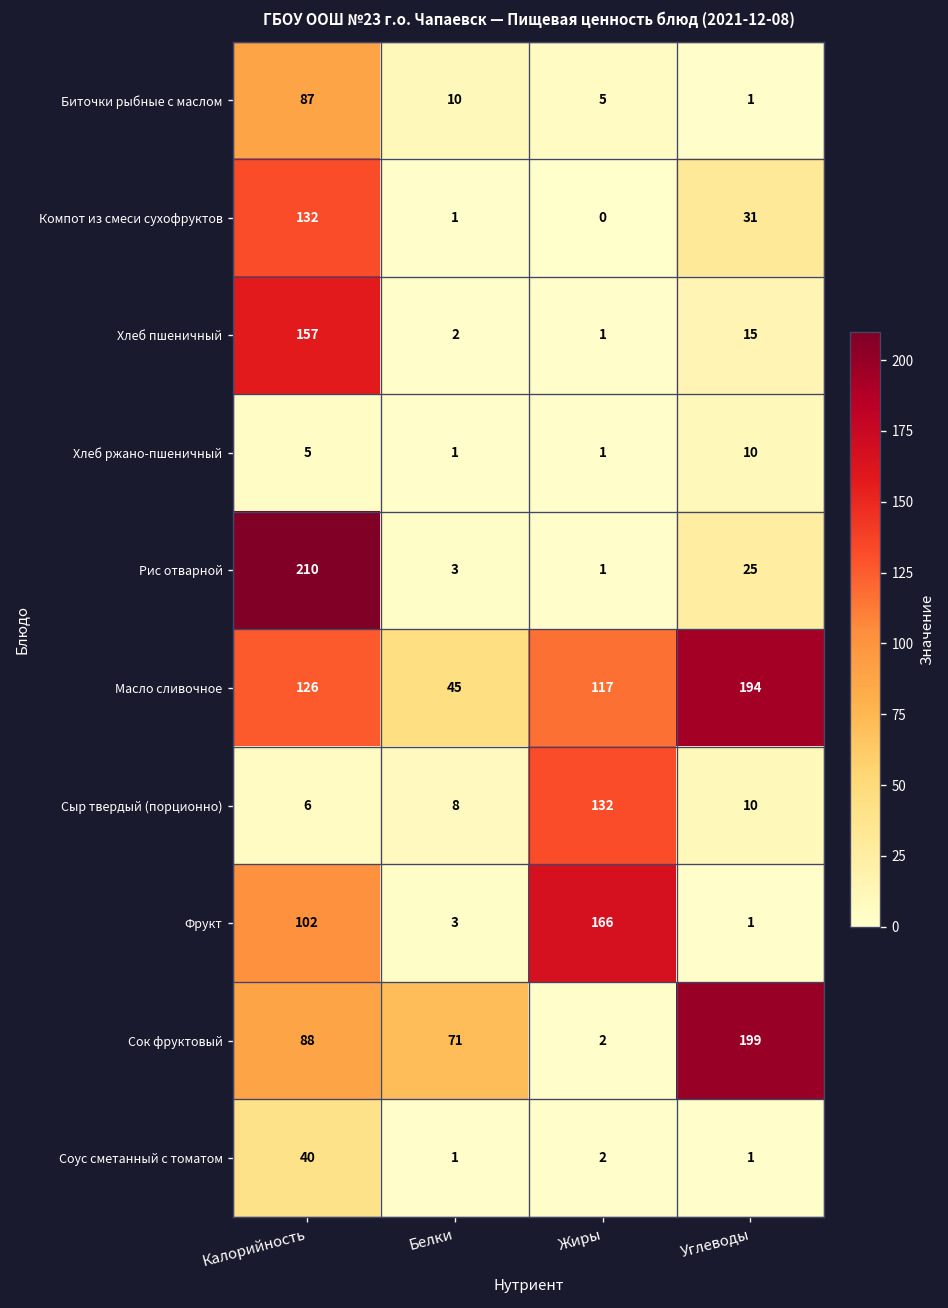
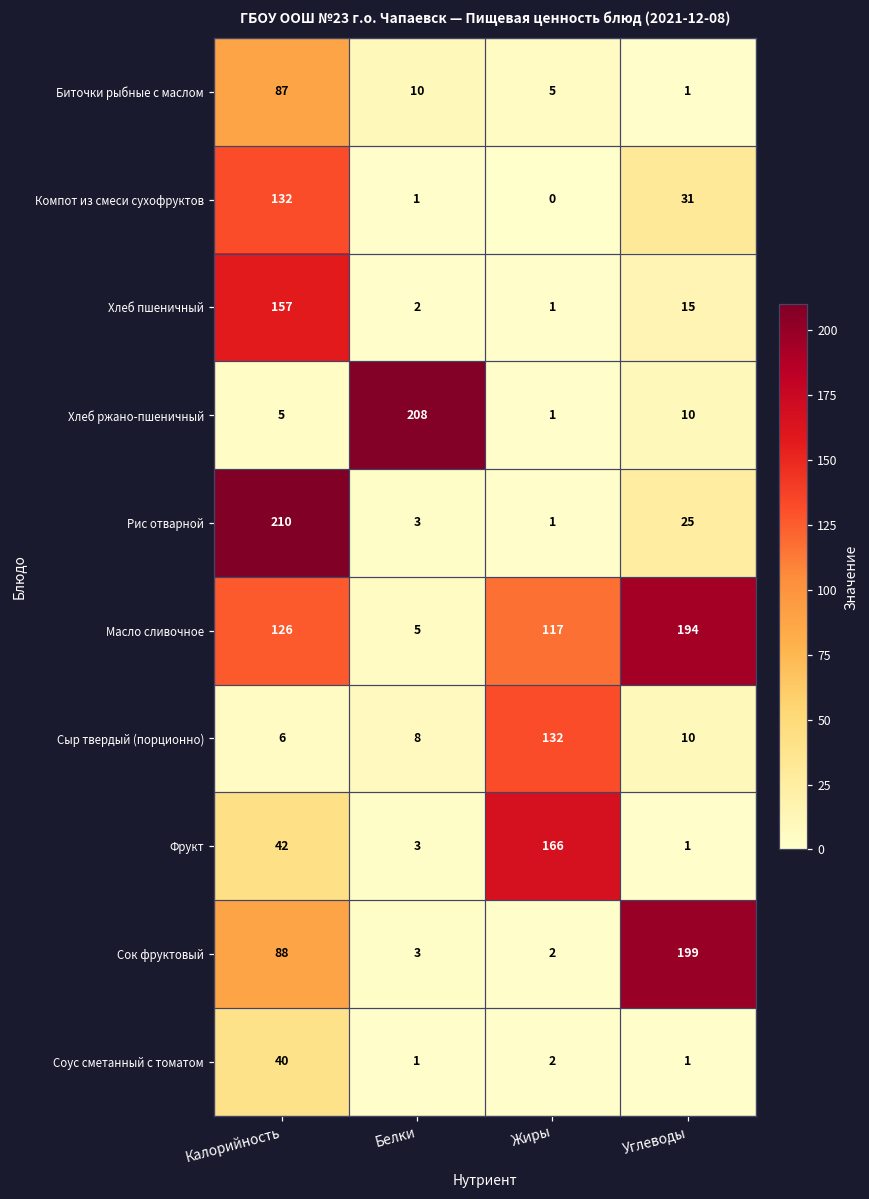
  {
    "Биточки рыбные с маслом": {
      "Калорийность": 87,
      "Белки": 10,
      "Жиры": 5,
      "Углеводы": 1
    },
    "Компот из смеси сухофруктов": {
      "Калорийность": 132,
      "Белки": 1,
      "Жиры": 0,
      "Углеводы": 31
    },
    "Хлеб пшеничный": {
      "Калорийность": 157,
      "Белки": 2,
      "Жиры": 1,
      "Углеводы": 15
    },
    "Хлеб ржано-пшеничный": {
      "Калорийность": 5,
-     "Белки": 1,
+     "Белки": 208,
      "Жиры": 1,
      "Углеводы": 10
    },
    "Рис отварной": {
      "Калорийность": 210,
      "Белки": 3,
      "Жиры": 1,
      "Углеводы": 25
    },
    "Масло сливочное": {
      "Калорийность": 126,
-     "Белки": 45,
+     "Белки": 5,
      "Жиры": 117,
      "Углеводы": 194
    },
    "Сыр твердый (порционно)": {
      "Калорийность": 6,
      "Белки": 8,
      "Жиры": 132,
      "Углеводы": 10
    },
    "Фрукт": {
-     "Калорийность": 102,
+     "Калорийность": 42,
      "Белки": 3,
      "Жиры": 166,
      "Углеводы": 1
    },
    "Сок фруктовый": {
      "Калорийность": 88,
-     "Белки": 71,
+     "Белки": 3,
      "Жиры": 2,
      "Углеводы": 199
    },
    "Соус сметанный с томатом": {
      "Калорийность": 40,
      "Белки": 1,
      "Жиры": 2,
      "Углеводы": 1
    }
  }
